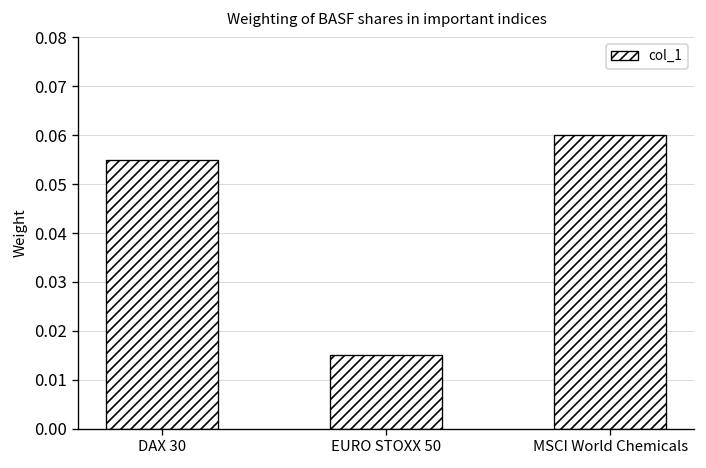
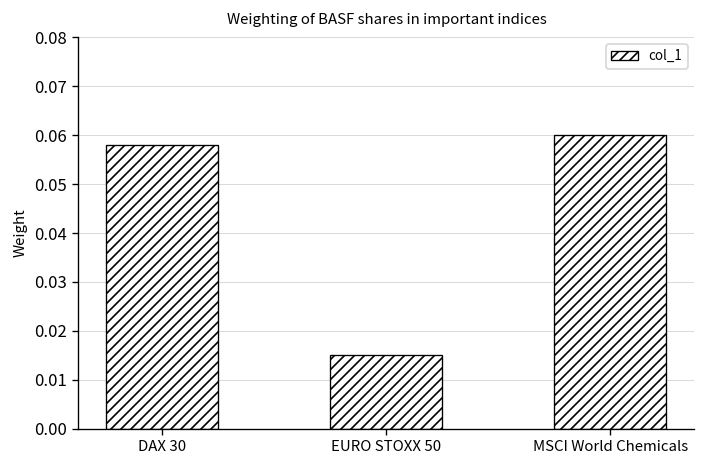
  {
-   "DAX 30": 0.055,
+   "DAX 30": 0.058,
    "EURO STOXX 50": 0.015,
    "MSCI World Chemicals": 0.060
  }
